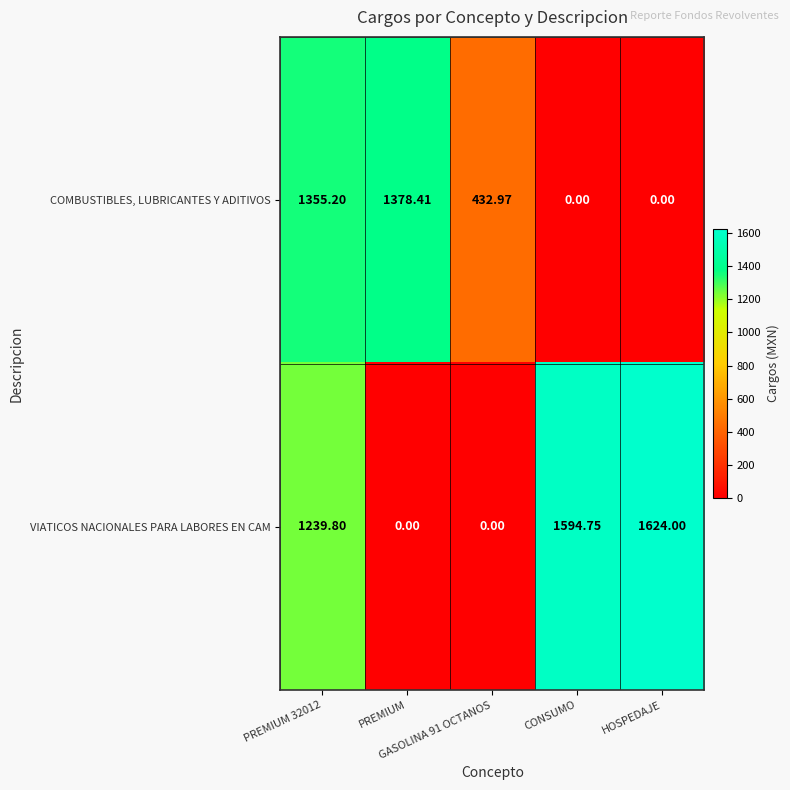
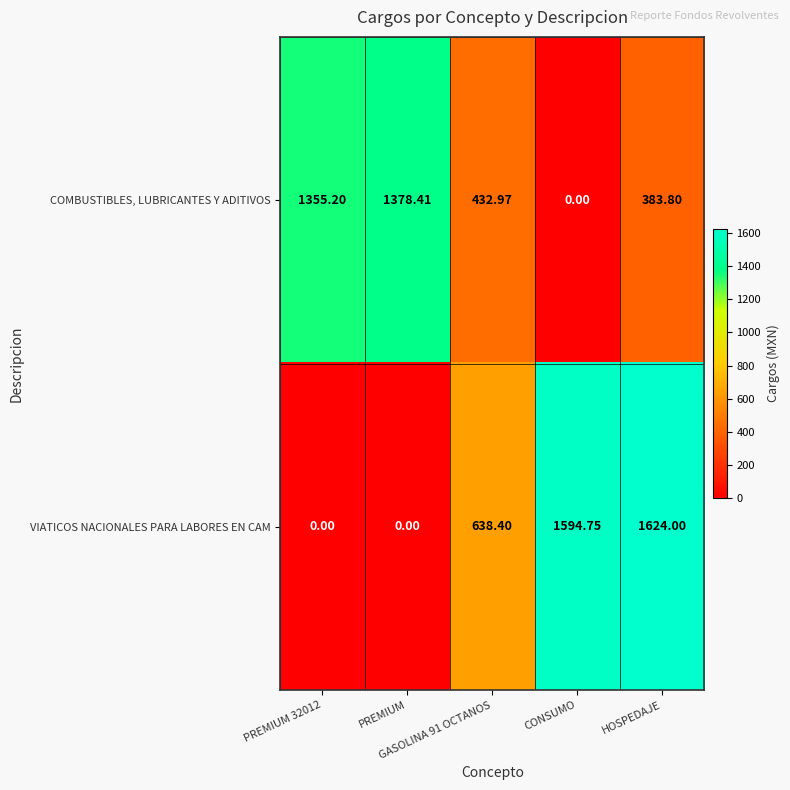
  {
    "COMBUSTIBLES, LUBRICANTES Y ADITIVOS": {
      "PREMIUM 32012": 1355.20,
      "PREMIUM": 1378.41,
      "GASOLINA 91 OCTANOS": 432.97,
      "CONSUMO": 0.00,
-     "HOSPEDAJE": 0.00
+     "HOSPEDAJE": 383.80
    },
    "VIATICOS NACIONALES PARA LABORES EN CAM": {
-     "PREMIUM 32012": 1239.80,
+     "PREMIUM 32012": 0.00,
      "PREMIUM": 0.00,
-     "GASOLINA 91 OCTANOS": 0.00,
+     "GASOLINA 91 OCTANOS": 638.40,
      "CONSUMO": 1594.75,
      "HOSPEDAJE": 1624.00
    }
  }
